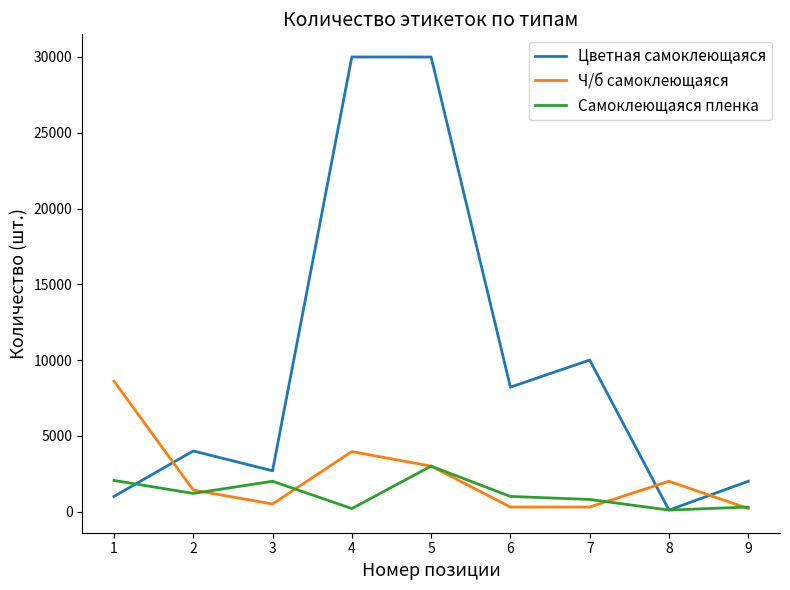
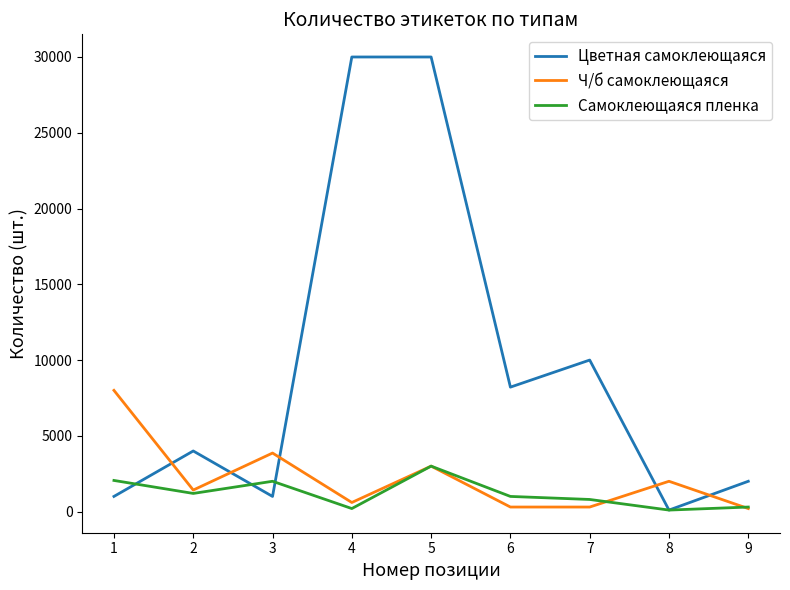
  {
    "Цветная самоклеющаяся": {
      "1": 1000,
      "2": 4000,
-     "3": 2700,
+     "3": 1000,
      "4": 30000,
      "5": 30000,
      "6": 8200,
      "7": 10000,
      "9": 2000
    },
    "Ч/б самоклеющаяся": {
-     "1": 8600,
+     "1": 8000,
      "2": 1400,
-     "3": 500,
-     "4": 4000,
+     "3": 3900,
+     "4": 600,
      "6": 300,
      "7": 300,
      "8": 2000
    },
    "Самоклеющаяся пленка": {
      "1": 2100,
      "2": 1200,
      "3": 2000,
      "4": 200,
      "6": 1000,
      "7": 800
    }
  }
